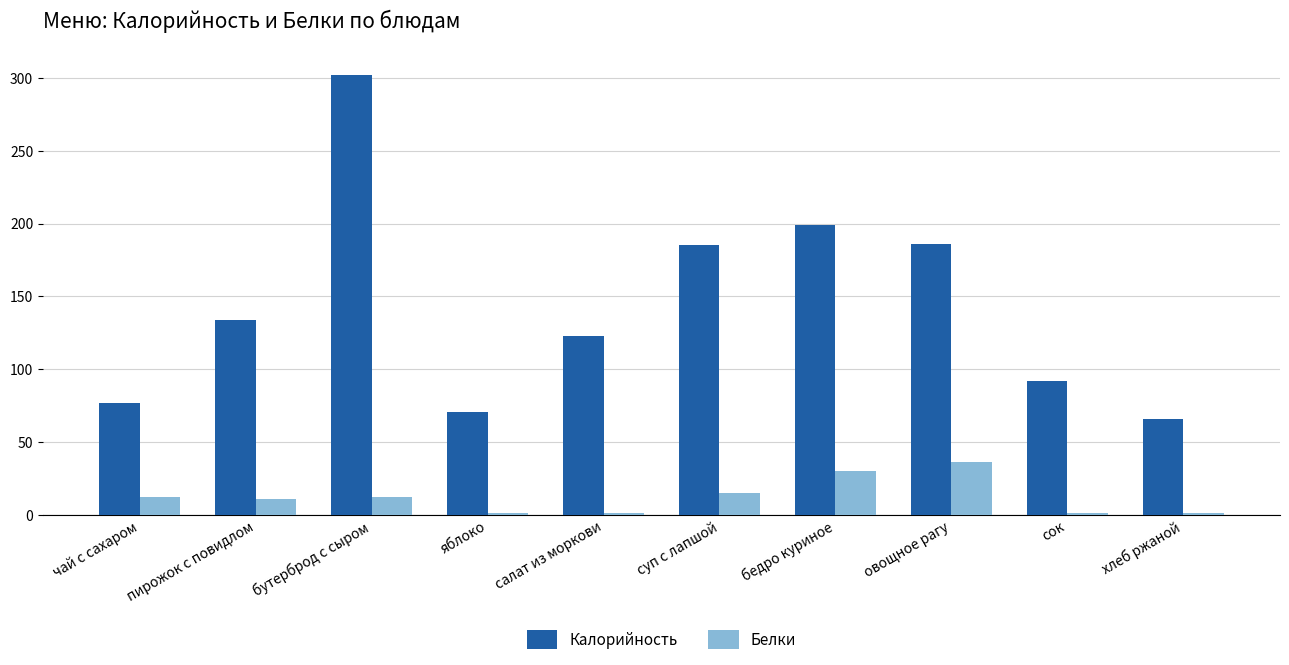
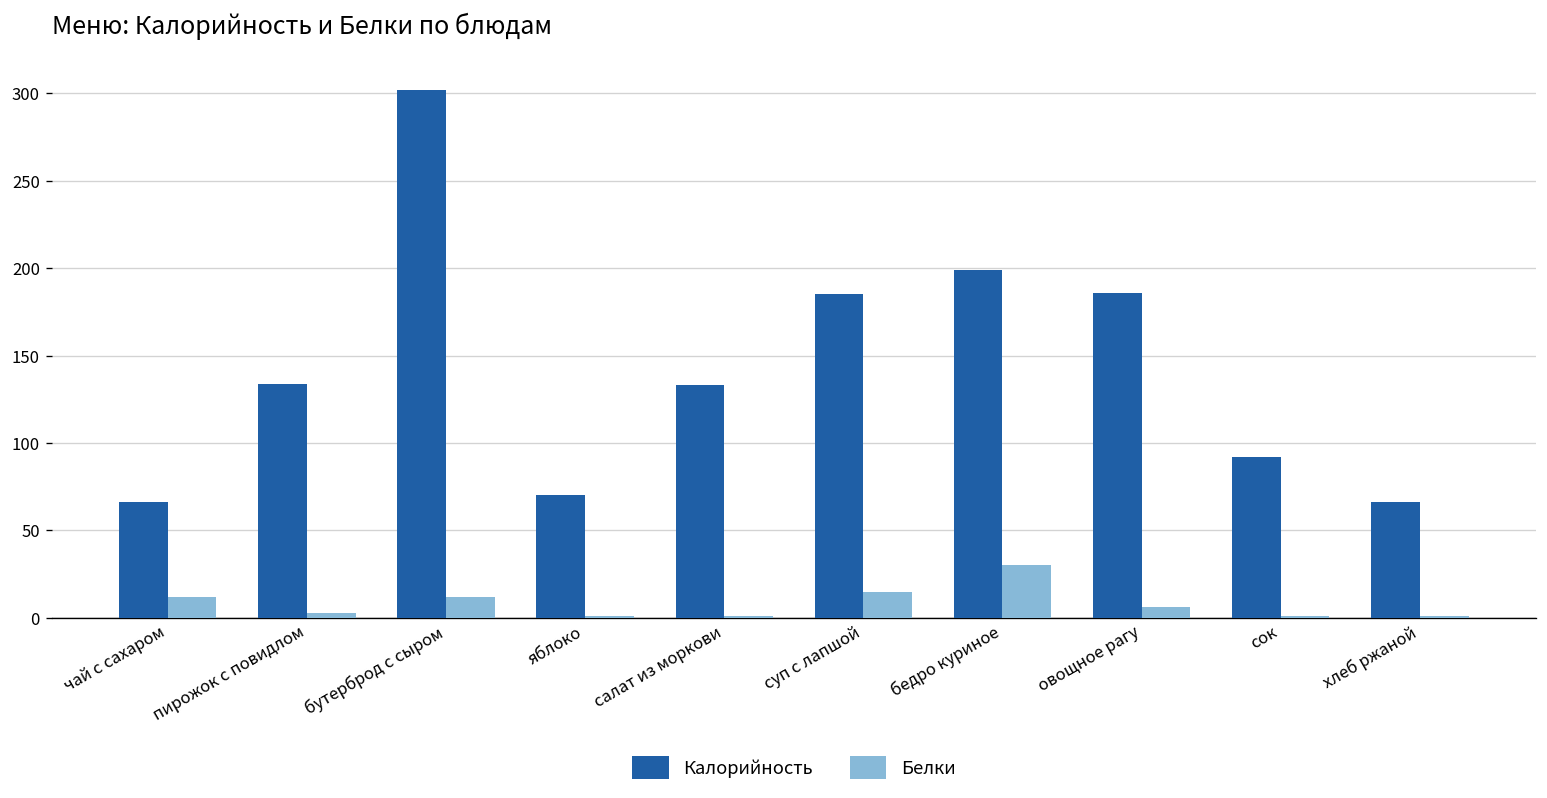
  {
    "Калорийность": {
-     "чай с сахаром": 77,
+     "чай с сахаром": 66,
      "пирожок с повидлом": 134,
      "бутерброд с сыром": 302,
      "яблоко": 71,
-     "салат из моркови": 123,
+     "салат из моркови": 133,
      "суп с лапшой": 185,
      "бедро куриное": 199,
      "овощное рагу": 186,
      "сок": 92,
      "хлеб ржаной": 66
    },
    "Белки": {
      "чай с сахаром": 12,
-     "пирожок с повидлом": 11,
+     "пирожок с повидлом": 3,
      "бутерброд с сыром": 12,
      "суп с лапшой": 15,
      "бедро куриное": 30,
-     "овощное рагу": 36
+     "овощное рагу": 6
    }
  }
